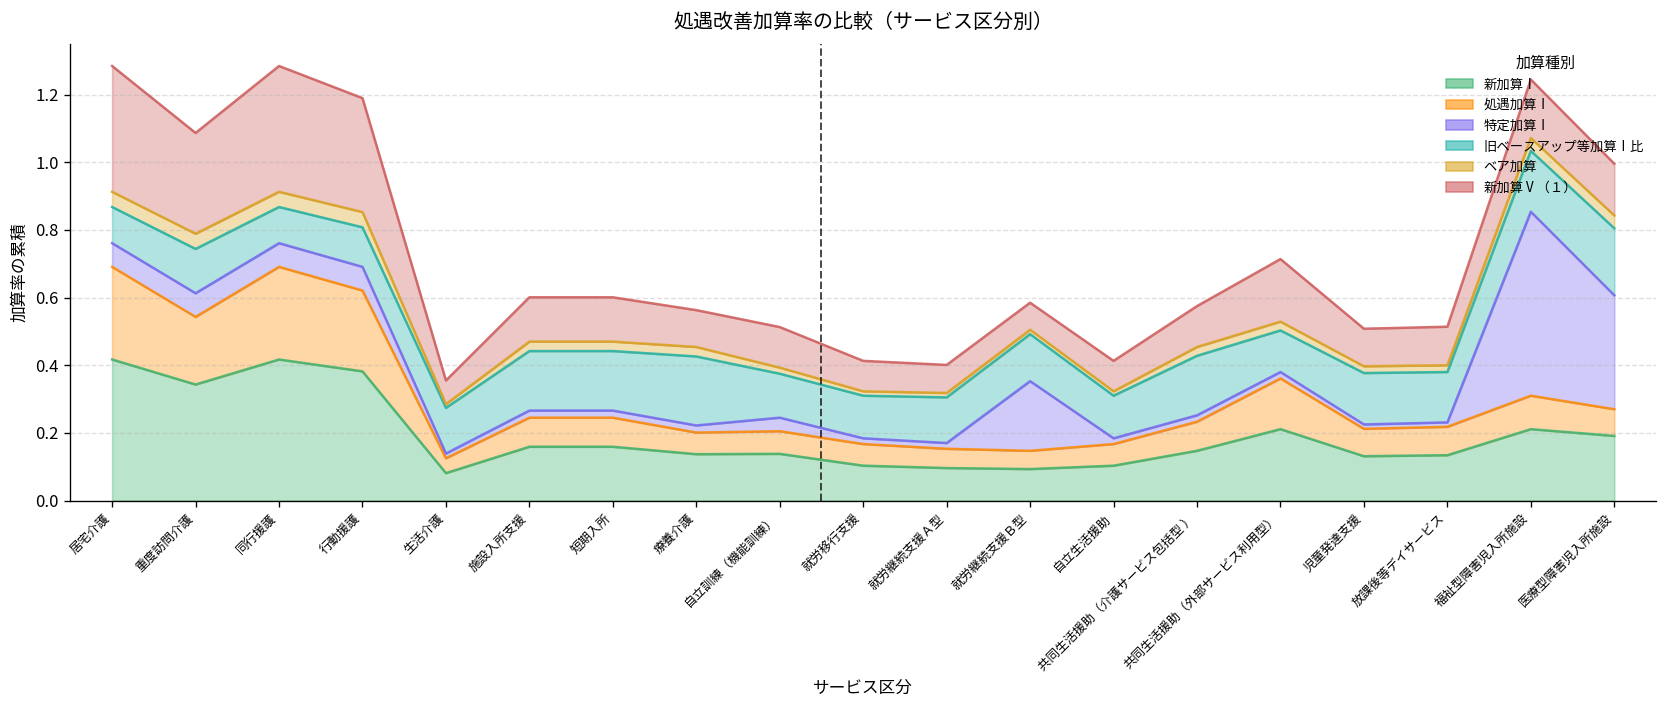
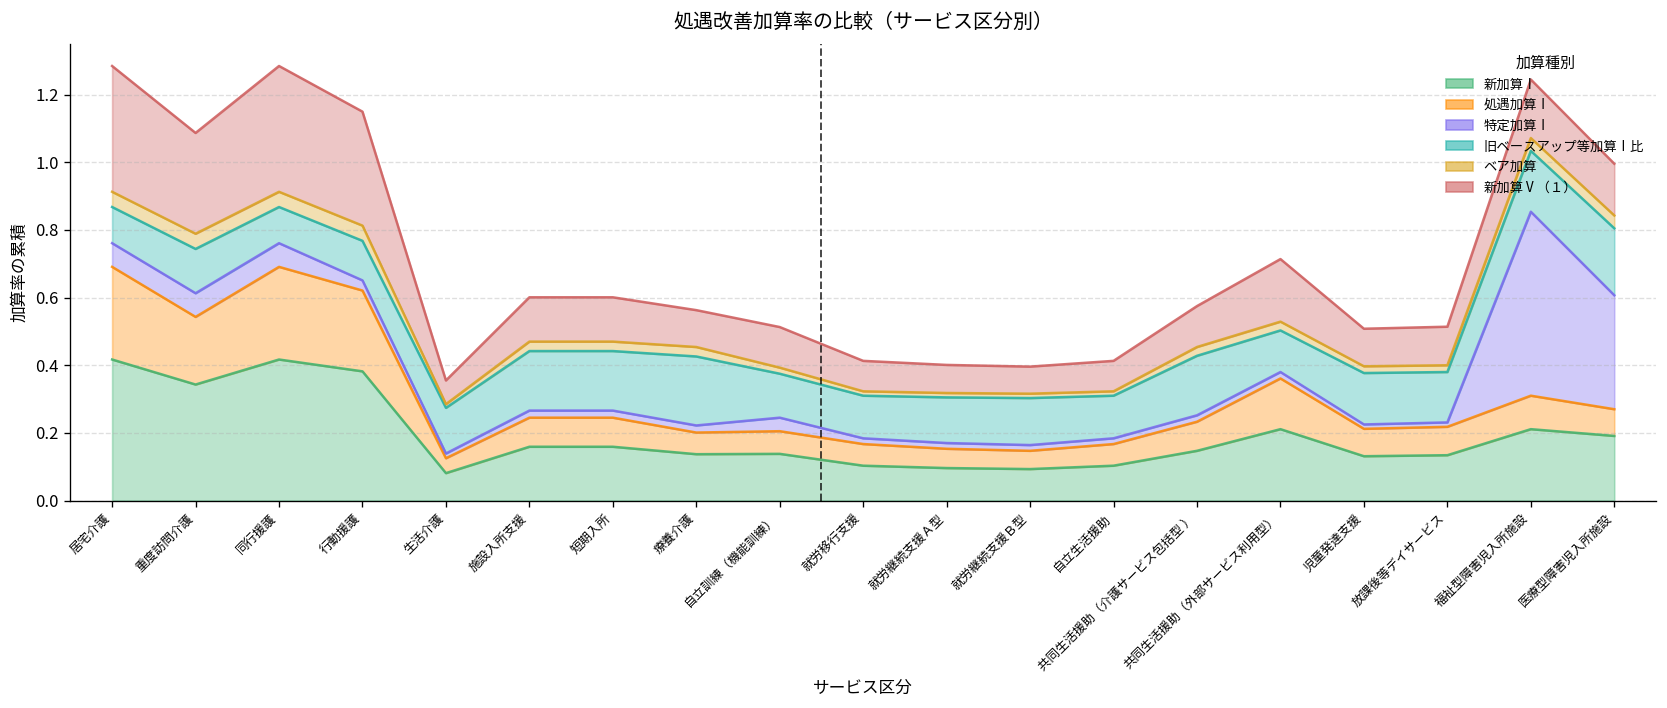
  {
    "特定加算Ⅰ": {
      "居宅介護": 0.07,
      "重度訪問介護": 0.07,
      "同行援護": 0.07,
-     "行動援護": 0.07,
+     "行動援護": 0.03,
      "生活介護": 0.01,
      "施設入所支援": 0.02,
      "短期入所": 0.02,
      "療養介護": 0.02,
      "自立訓練（機能訓練）": 0.04,
      "就労移行支援": 0.02,
      "就労継続支援Ａ型": 0.02,
-     "就労継続支援Ｂ型": 0.21,
+     "就労継続支援Ｂ型": 0.02,
      "自立生活援助": 0.02,
      "共同生活援助（介護サービス包括型 ）": 0.02,
      "共同生活援助（外部サービス利用型）": 0.02,
      "児童発達支援": 0.01,
      "放課後等デイサービス": 0.01,
      "福祉型障害児入所施設": 0.54,
      "医療型障害児入所施設": 0.34
    }
  }
